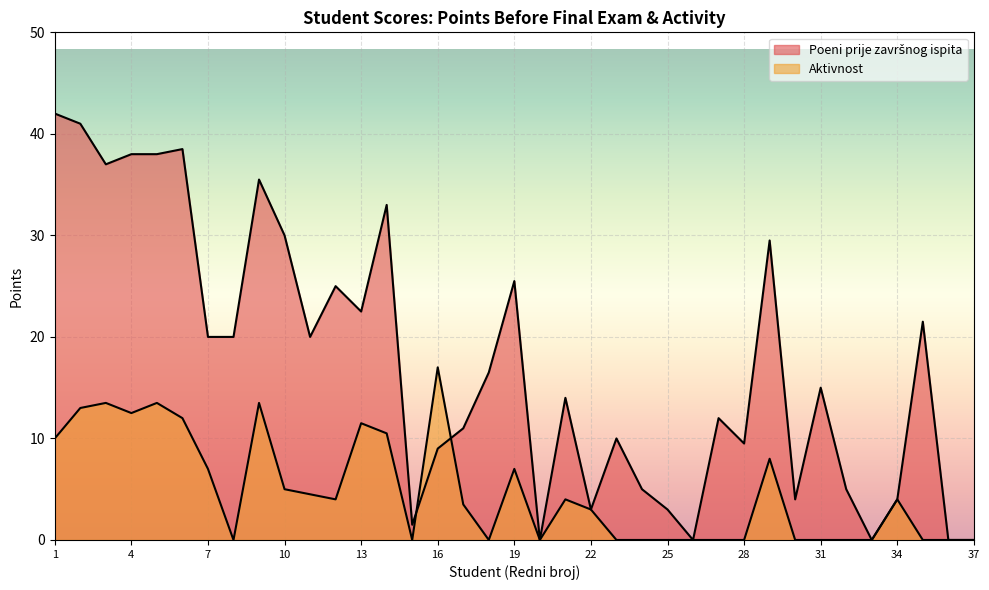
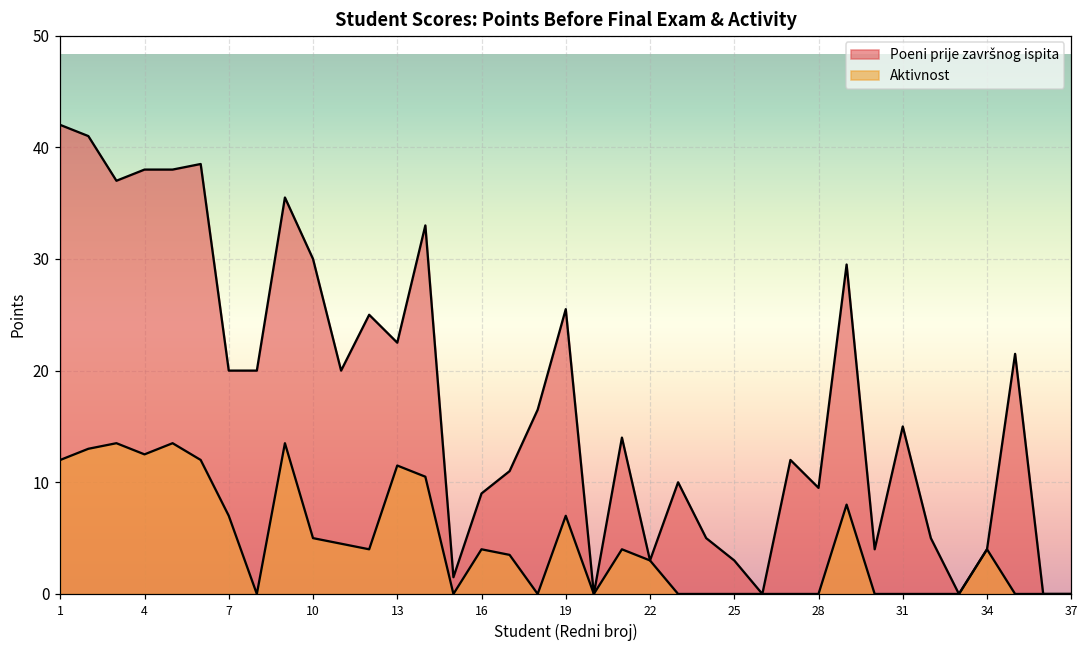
  {
    "Poeni prije završnog ispita": {
      "1": 42,
      "4": 38,
      "7": 20,
      "10": 30,
      "13": 22.5,
      "16": 9,
      "19": 25.5,
      "25": 3,
      "28": 9.5,
      "31": 15
    },
    "Aktivnost": {
-     "1": 10,
+     "1": 12,
      "4": 12.5,
      "7": 7,
      "10": 5,
      "13": 11.5,
-     "16": 17,
+     "16": 4,
      "19": 7,
      "25": 0,
      "28": 0,
      "31": 0
    }
  }
